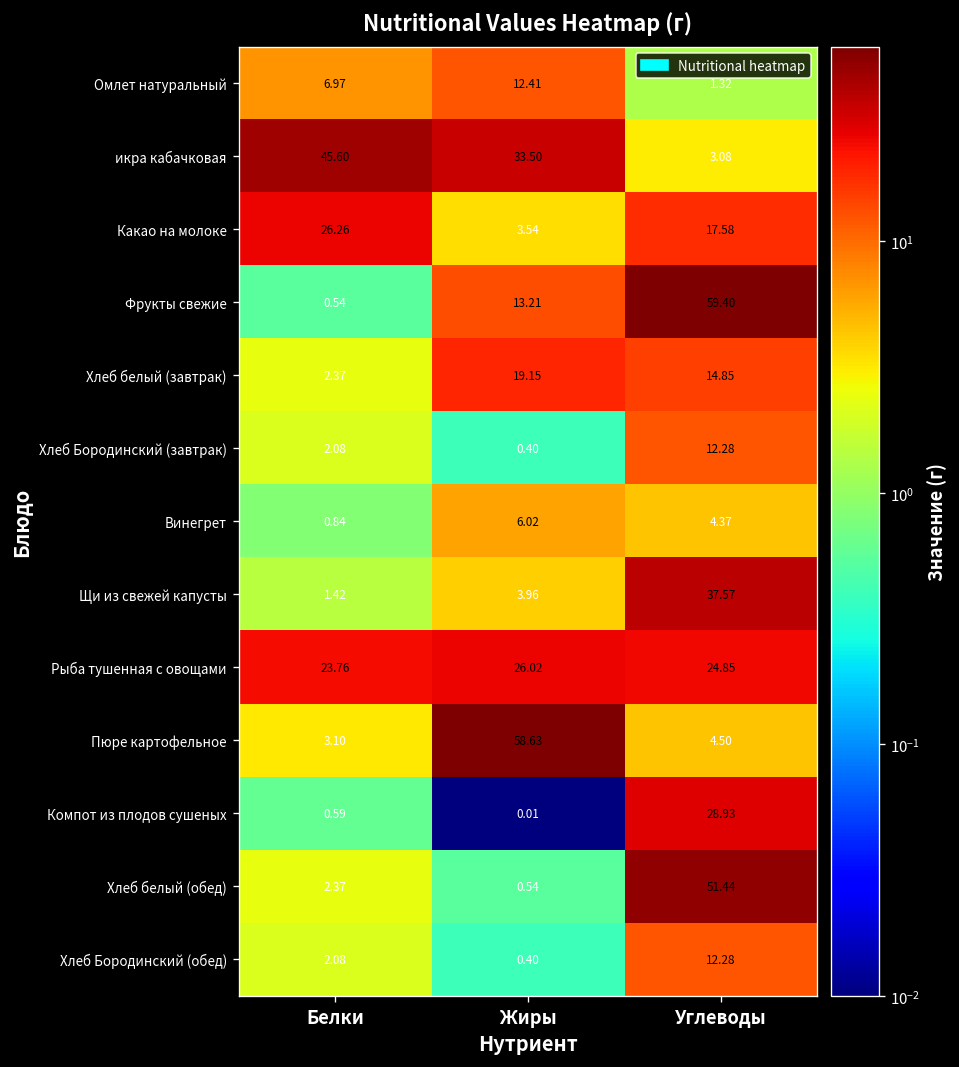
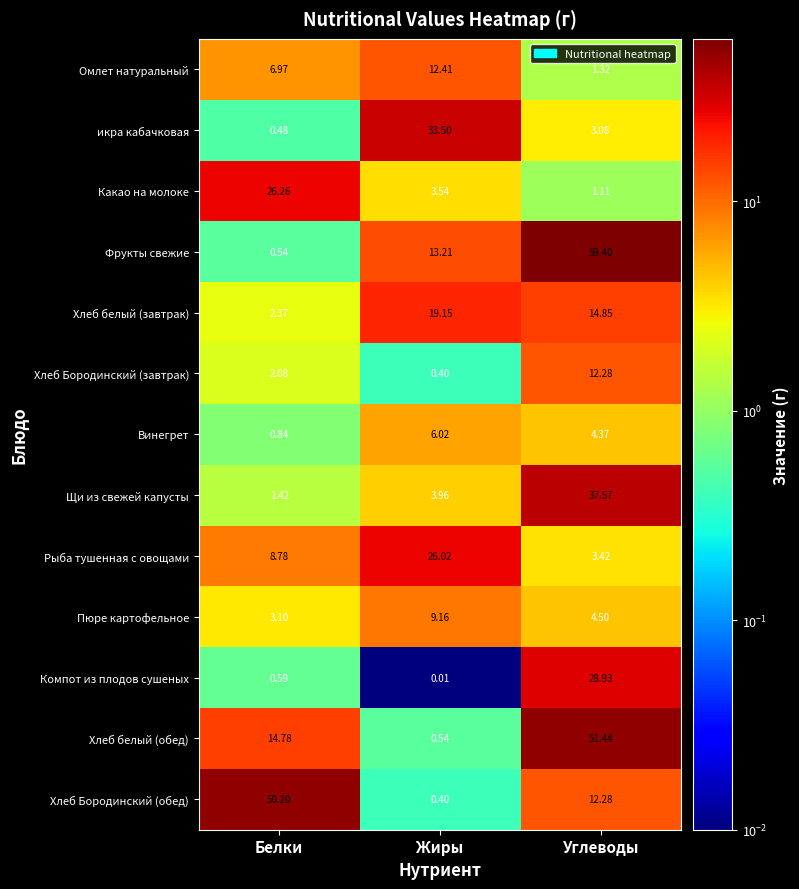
  {
    "Омлет натуральный": {
      "Белки": 6.97,
      "Жиры": 12.41,
      "Углеводы": 1.32
    },
    "икра кабачковая": {
-     "Белки": 45.60,
+     "Белки": 0.48,
      "Жиры": 33.50,
      "Углеводы": 3.08
    },
    "Какао на молоке": {
      "Белки": 26.26,
      "Жиры": 3.54,
-     "Углеводы": 17.58
+     "Углеводы": 1.11
    },
    "Фрукты свежие": {
      "Белки": 0.54,
      "Жиры": 13.21,
      "Углеводы": 59.40
    },
    "Хлеб белый (завтрак)": {
      "Белки": 2.37,
      "Жиры": 19.15,
      "Углеводы": 14.85
    },
    "Хлеб Бородинский (завтрак)": {
      "Белки": 2.08,
      "Жиры": 0.40,
      "Углеводы": 12.28
    },
    "Винегрет": {
      "Белки": 0.84,
      "Жиры": 6.02,
      "Углеводы": 4.37
    },
    "Щи из свежей капусты": {
      "Белки": 1.42,
      "Жиры": 3.96,
      "Углеводы": 37.57
    },
    "Рыба тушенная с овощами": {
-     "Белки": 23.76,
+     "Белки": 8.78,
      "Жиры": 26.02,
-     "Углеводы": 24.85
+     "Углеводы": 3.42
    },
    "Пюре картофельное": {
      "Белки": 3.10,
-     "Жиры": 58.63,
+     "Жиры": 9.16,
      "Углеводы": 4.50
    },
    "Компот из плодов сушеных": {
      "Белки": 0.59,
      "Жиры": 0.01,
      "Углеводы": 28.93
    },
    "Хлеб белый (обед)": {
-     "Белки": 2.37,
+     "Белки": 14.78,
      "Жиры": 0.54,
      "Углеводы": 51.44
    },
    "Хлеб Бородинский (обед)": {
-     "Белки": 2.08,
+     "Белки": 50.20,
      "Жиры": 0.40,
      "Углеводы": 12.28
    }
  }
